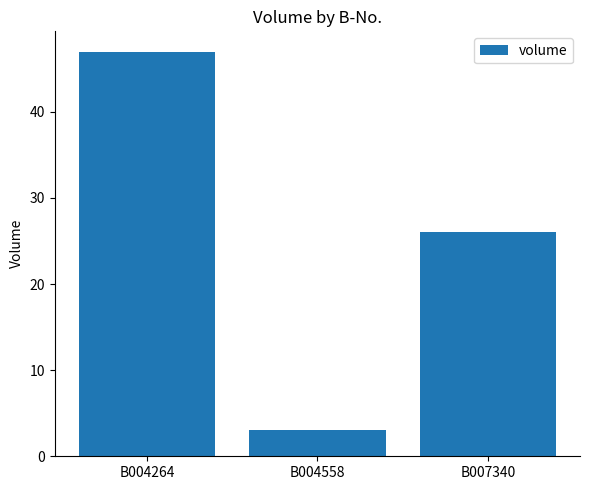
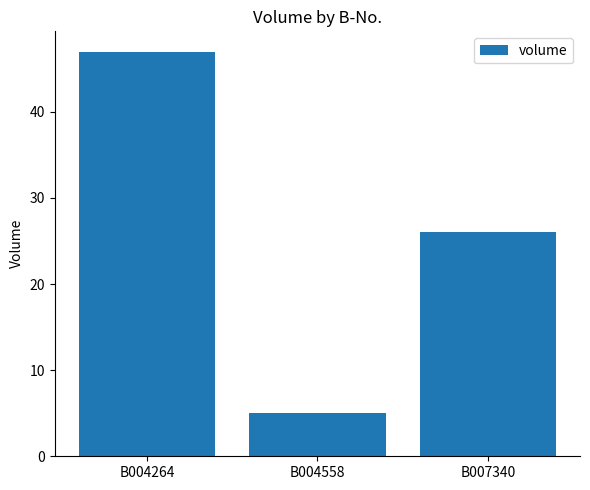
  {
    "B004264": 47,
-   "B004558": 3,
+   "B004558": 5,
    "B007340": 26
  }
